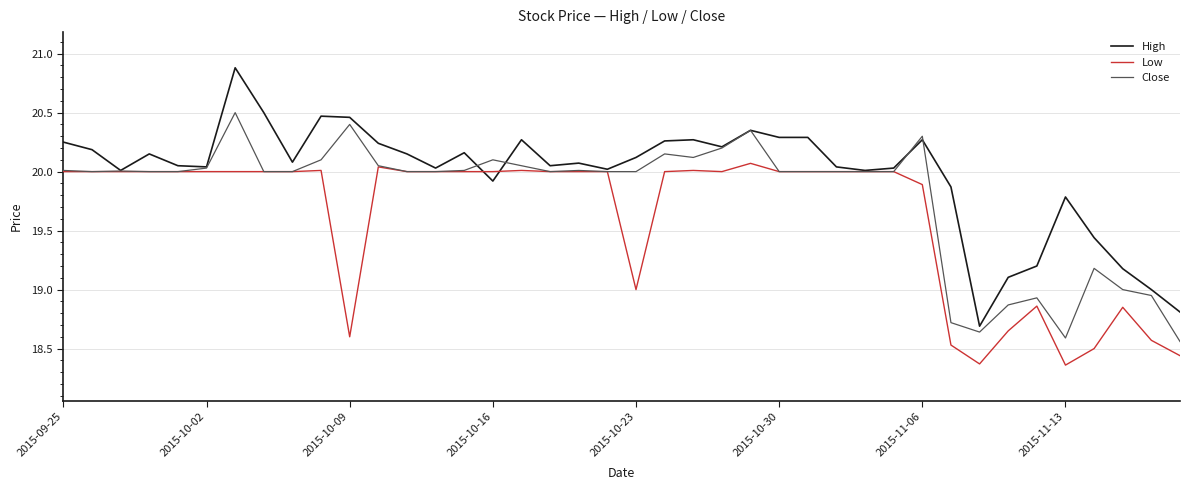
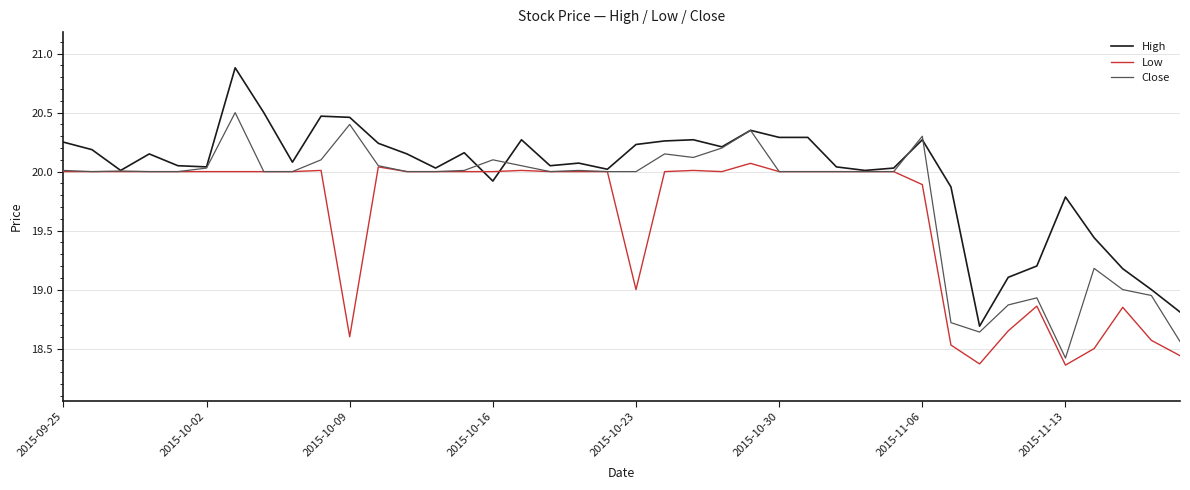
  {
    "High": {
      "2015-09-25": 20.25,
      "2015-10-09": 20.46,
      "2015-10-16": 19.92,
-     "2015-10-23": 20.12,
+     "2015-10-23": 20.23,
      "2015-10-30": 20.29,
      "2015-11-06": 20.27,
      "2015-11-13": 19.79
    },
    "Low": {
      "2015-10-02": 20.00,
      "2015-10-09": 18.60,
      "2015-10-16": 20.00,
      "2015-10-23": 19.00,
      "2015-11-06": 19.89,
      "2015-11-13": 18.36
    },
    "Close": {
      "2015-10-09": 20.40,
      "2015-10-16": 20.10,
      "2015-10-23": 20.00,
      "2015-11-06": 20.30,
-     "2015-11-13": 18.59
+     "2015-11-13": 18.42
    }
  }
